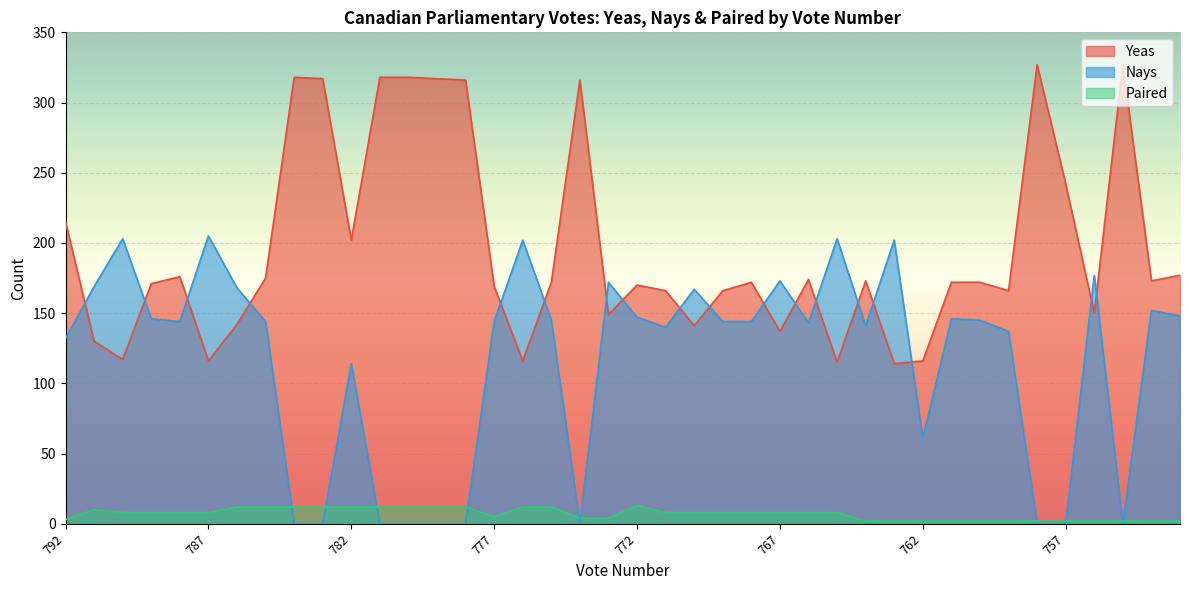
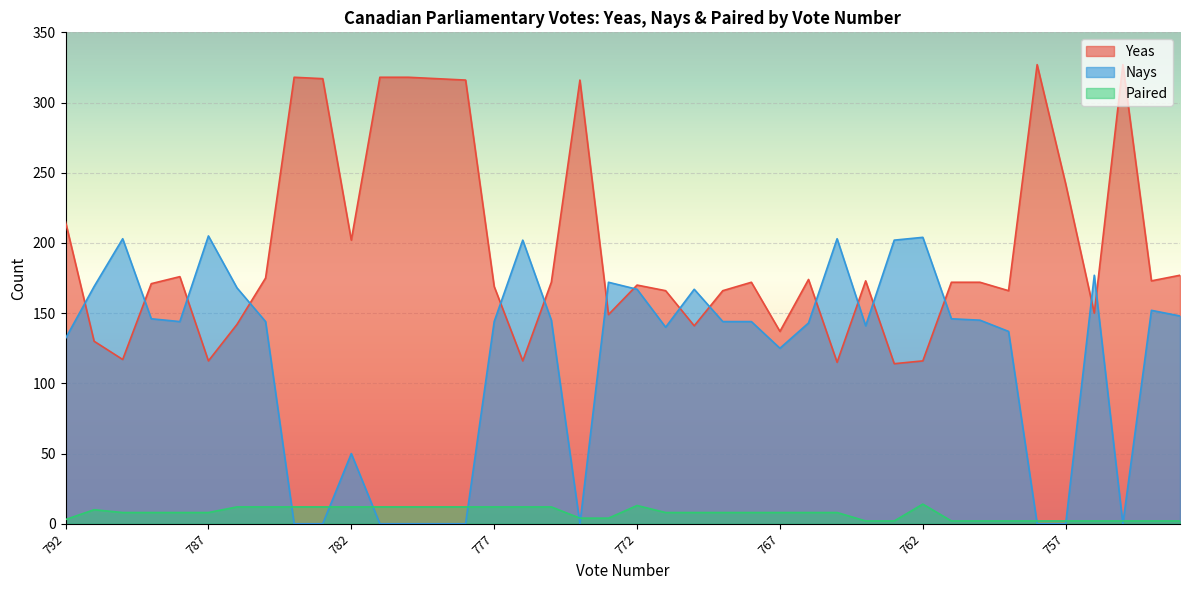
  {
    "Yeas": {
      "792": 215,
      "787": 116,
      "782": 202,
      "777": 169,
      "772": 170,
      "767": 137,
      "762": 116,
      "757": 242
    },
    "Nays": {
      "792": 132,
      "787": 205,
-     "782": 114,
+     "782": 50,
      "777": 144,
-     "772": 147,
-     "767": 173,
-     "762": 61,
+     "772": 167,
+     "767": 125,
+     "762": 204,
      "757": 0
    },
    "Paired": {
      "792": 3,
      "787": 8,
      "782": 12,
-     "777": 5,
+     "777": 12,
      "772": 13,
      "767": 8,
-     "762": 2,
+     "762": 14,
      "757": 2
    }
  }
